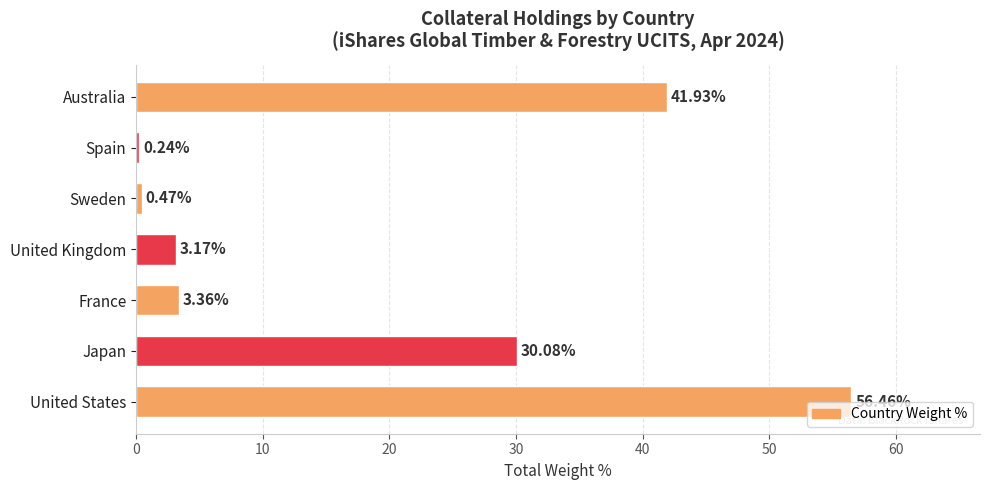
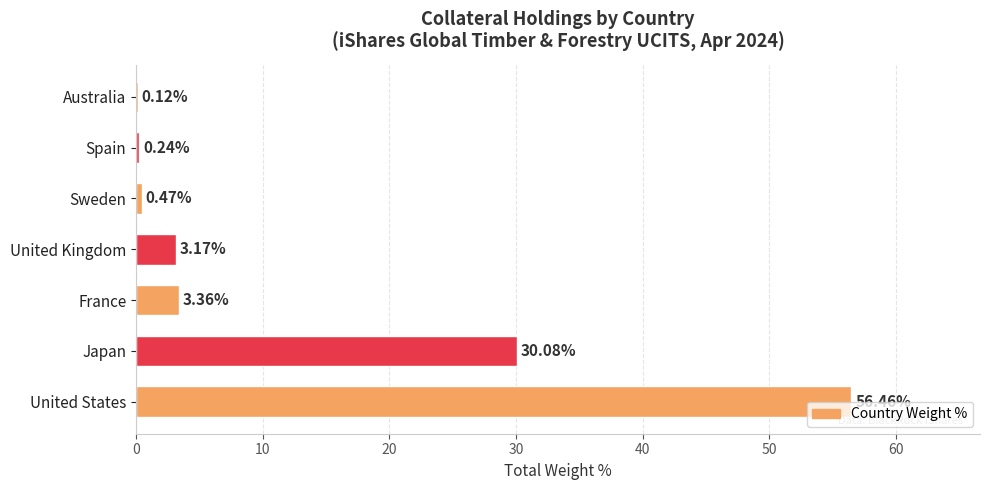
  {
-   "Australia": "41.93%",
+   "Australia": "0.12%",
    "Spain": "0.24%",
    "Sweden": "0.47%",
    "United Kingdom": "3.17%",
    "France": "3.36%",
    "Japan": "30.08%"
  }
